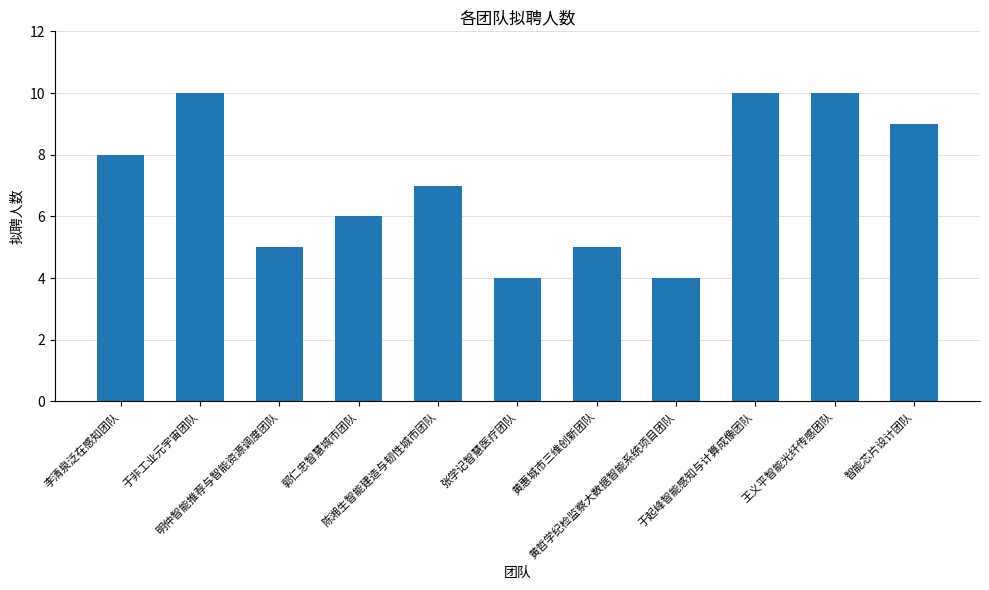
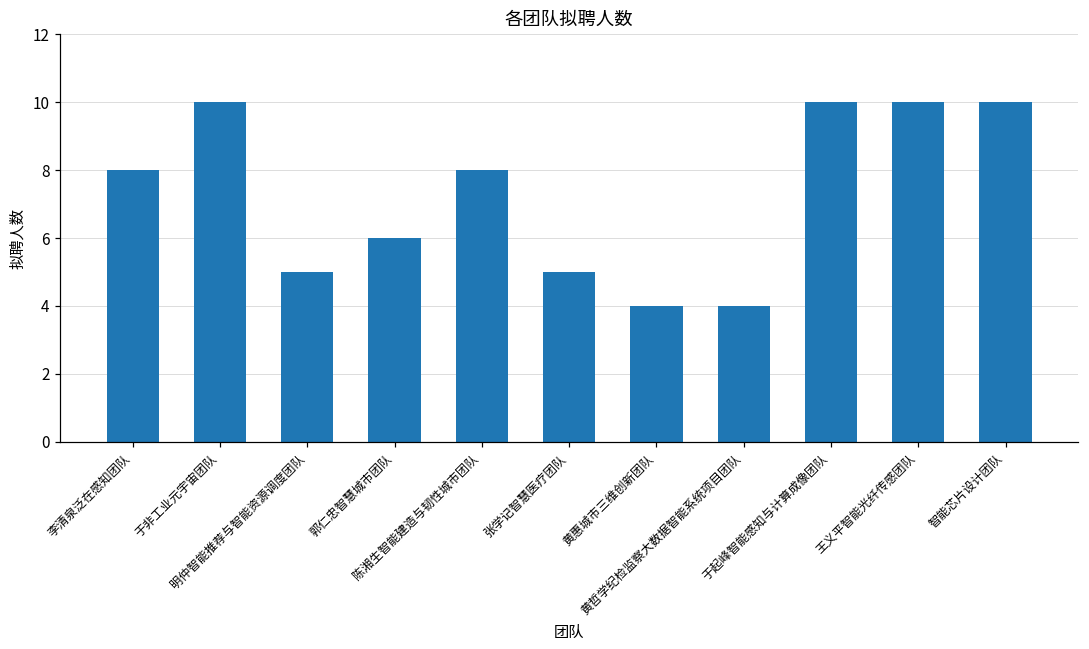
  {
    "李清泉泛在感知团队": 8,
    "于非工业元宇宙团队": 10,
    "明仲智能推荐与智能资源调度团队": 5,
    "郭仁忠智慧城市团队": 6,
-   "陈湘生智能建造与韧性城市团队": 7,
-   "张学记智慧医疗团队": 4,
-   "黄惠城市三维创新团队": 5,
+   "陈湘生智能建造与韧性城市团队": 8,
+   "张学记智慧医疗团队": 5,
+   "黄惠城市三维创新团队": 4,
    "黄哲学纪检监察大数据智能系统项目团队": 4,
    "于起峰智能感知与计算成像团队": 10,
    "王义平智能光纤传感团队": 10,
-   "智能芯片设计团队": 9
+   "智能芯片设计团队": 10
  }
